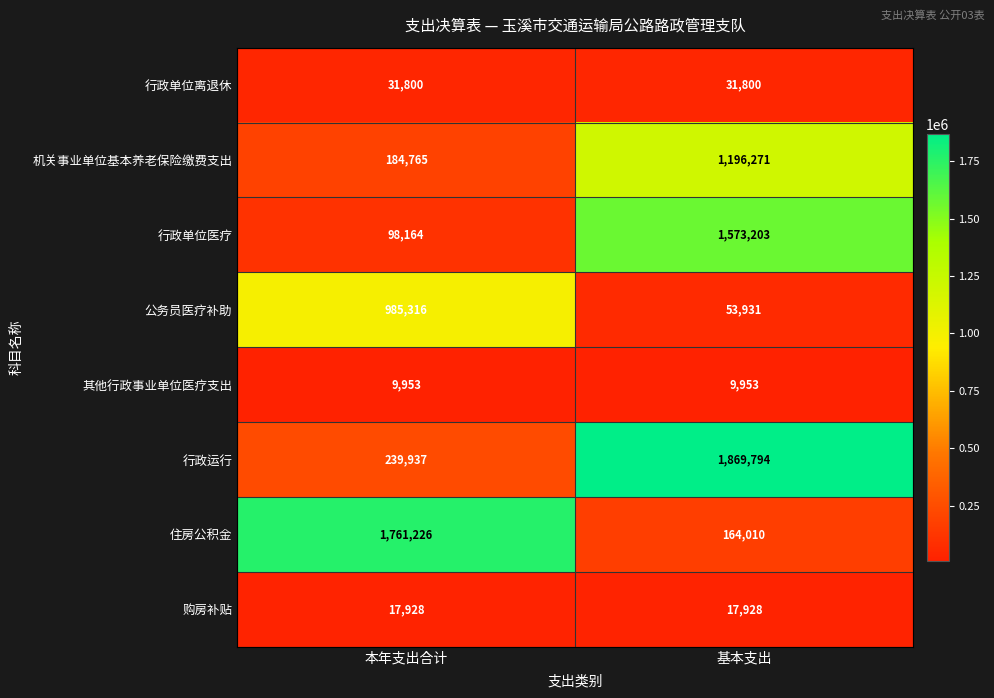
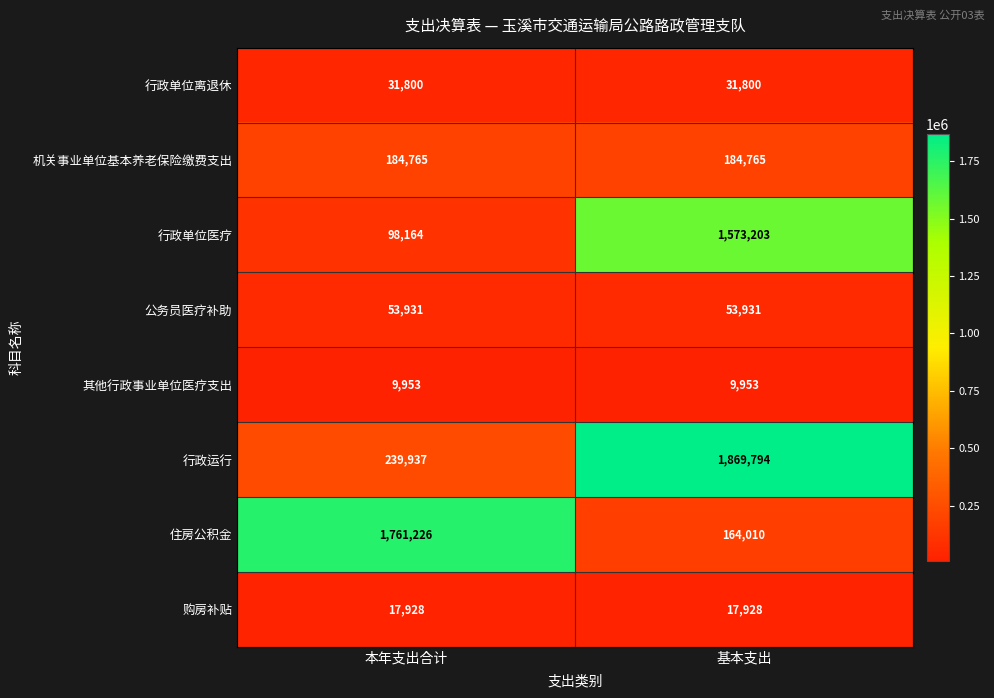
  {
    "行政单位离退休": {
      "本年支出合计": "31,800",
      "基本支出": "31,800"
    },
    "机关事业单位基本养老保险缴费支出": {
      "本年支出合计": "184,765",
-     "基本支出": "1,196,271"
+     "基本支出": "184,765"
    },
    "行政单位医疗": {
      "本年支出合计": "98,164",
      "基本支出": "1,573,203"
    },
    "公务员医疗补助": {
-     "本年支出合计": "985,316",
+     "本年支出合计": "53,931",
      "基本支出": "53,931"
    },
    "其他行政事业单位医疗支出": {
      "本年支出合计": "9,953",
      "基本支出": "9,953"
    },
    "行政运行": {
      "本年支出合计": "239,937",
      "基本支出": "1,869,794"
    },
    "住房公积金": {
      "本年支出合计": "1,761,226",
      "基本支出": "164,010"
    },
    "购房补贴": {
      "本年支出合计": "17,928",
      "基本支出": "17,928"
    }
  }
